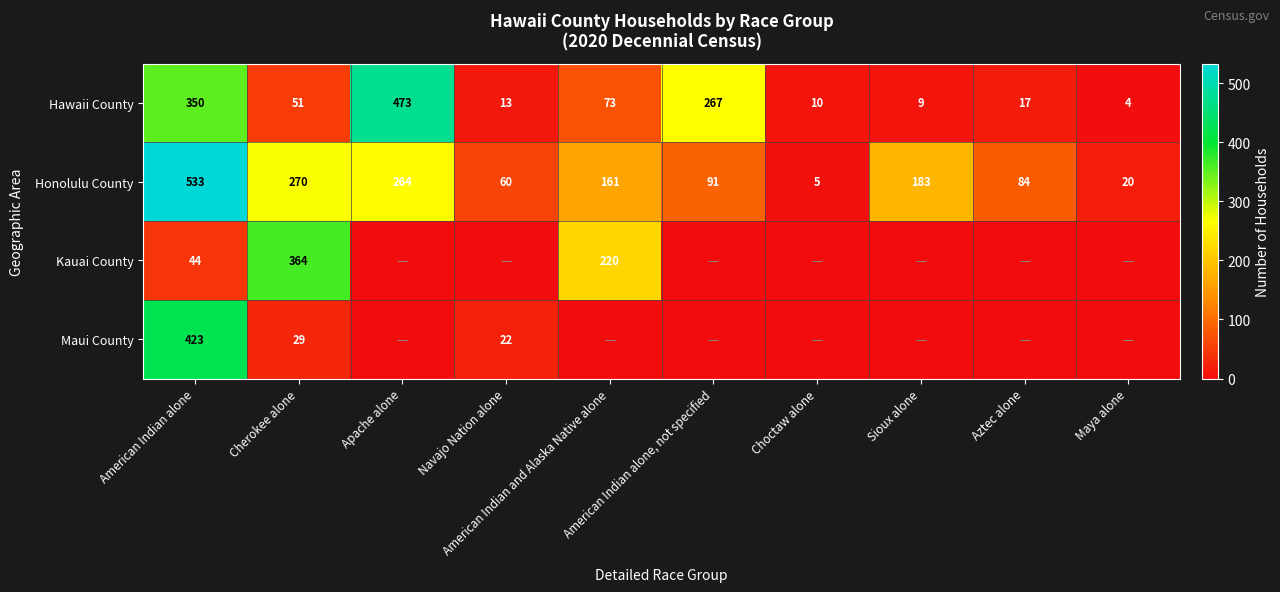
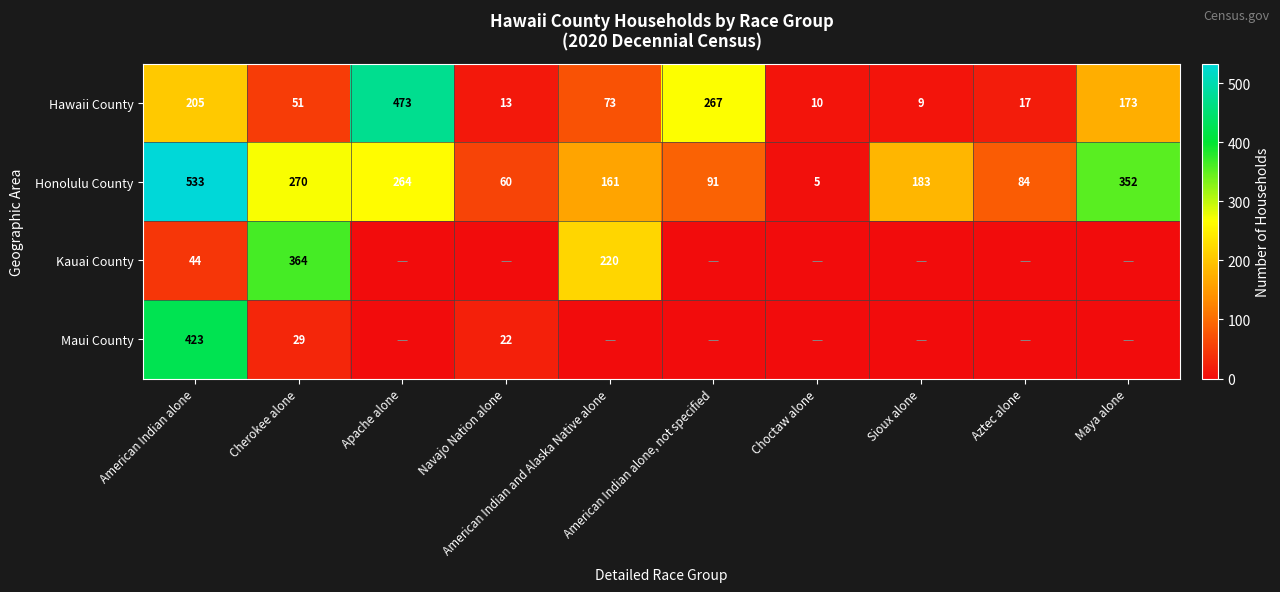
  {
    "Hawaii County": {
-     "American Indian alone": 350,
+     "American Indian alone": 205,
      "Cherokee alone": 51,
      "Apache alone": 473,
      "Navajo Nation alone": 13,
      "American Indian and Alaska Native alone": 73,
      "American Indian alone, not specified": 267,
      "Choctaw alone": 10,
      "Sioux alone": 9,
      "Aztec alone": 17,
-     "Maya alone": 4
+     "Maya alone": 173
    },
    "Honolulu County": {
      "American Indian alone": 533,
      "Cherokee alone": 270,
      "Apache alone": 264,
      "Navajo Nation alone": 60,
      "American Indian and Alaska Native alone": 161,
      "American Indian alone, not specified": 91,
      "Choctaw alone": 5,
      "Sioux alone": 183,
      "Aztec alone": 84,
-     "Maya alone": 20
+     "Maya alone": 352
    },
    "Kauai County": {
      "American Indian alone": 44,
      "Cherokee alone": 364,
      "American Indian and Alaska Native alone": 220
    },
    "Maui County": {
      "American Indian alone": 423,
      "Cherokee alone": 29,
      "Navajo Nation alone": 22
    }
  }
